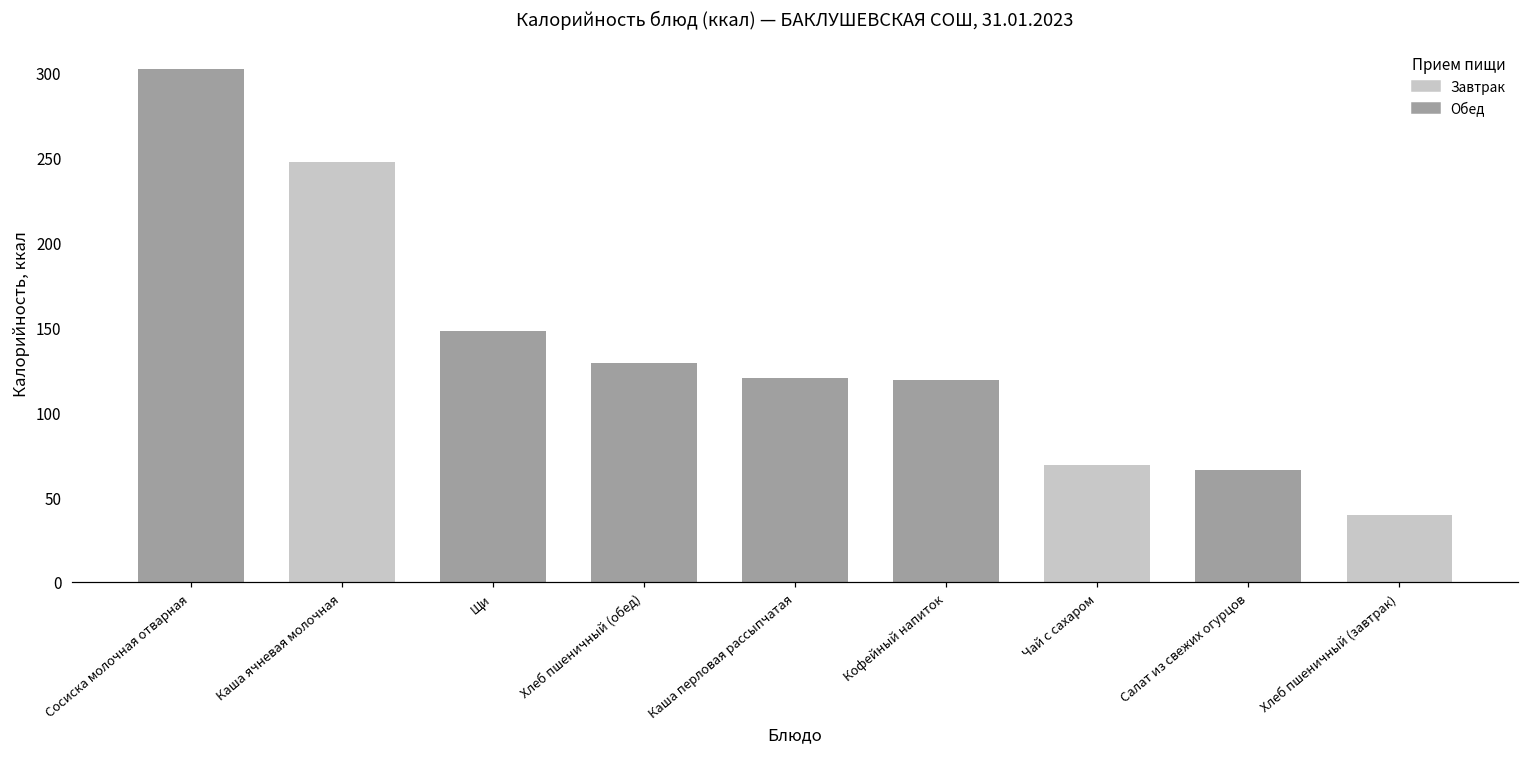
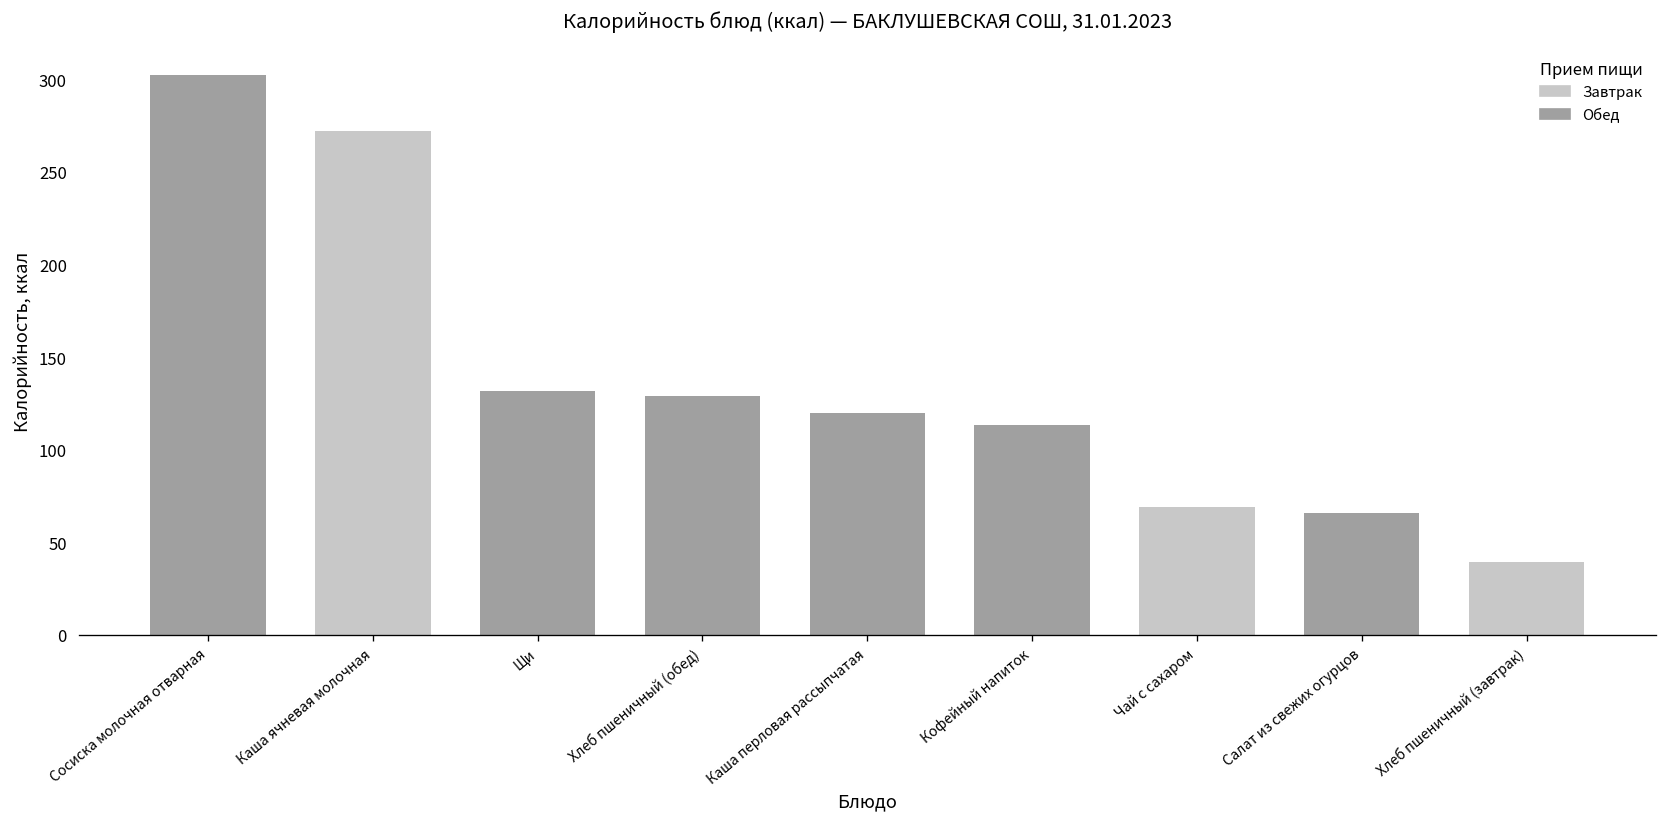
  {
    "Сосиска молочная отварная": 302,
-   "Каша ячневая молочная": 247,
-   "Щи": 148,
+   "Каша ячневая молочная": 272,
+   "Щи": 132,
    "Хлеб пшеничный (обед)": 129,
    "Каша перловая рассыпчатая": 120,
-   "Кофейный напиток": 119,
+   "Кофейный напиток": 113,
    "Чай с сахаром": 69,
    "Салат из свежих огурцов": 66,
    "Хлеб пшеничный (завтрак)": 40
  }
